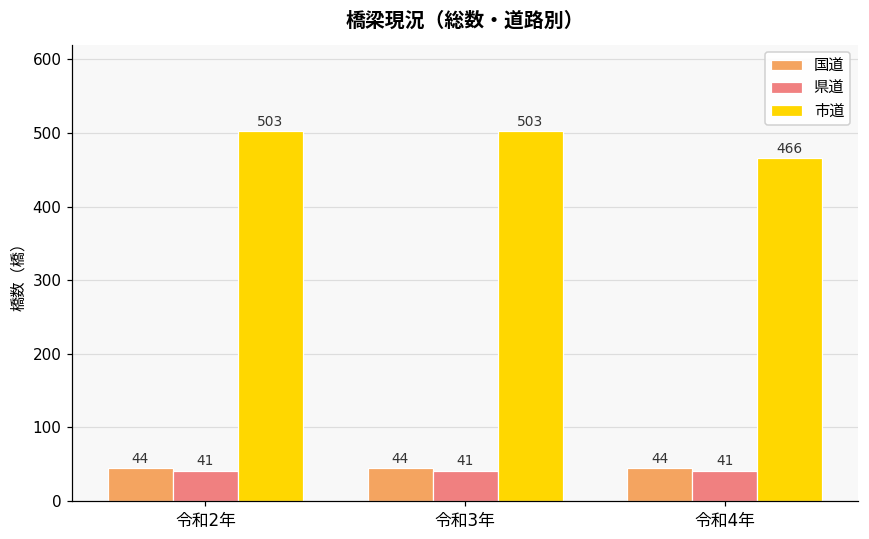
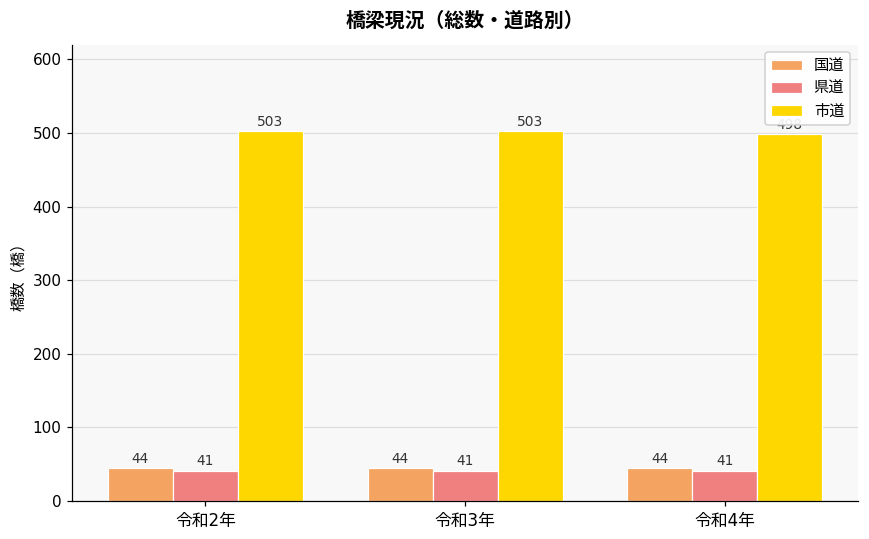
  {
    "市道": {
-     "令和4年": 470
+     "令和4年": 500
    }
  }
